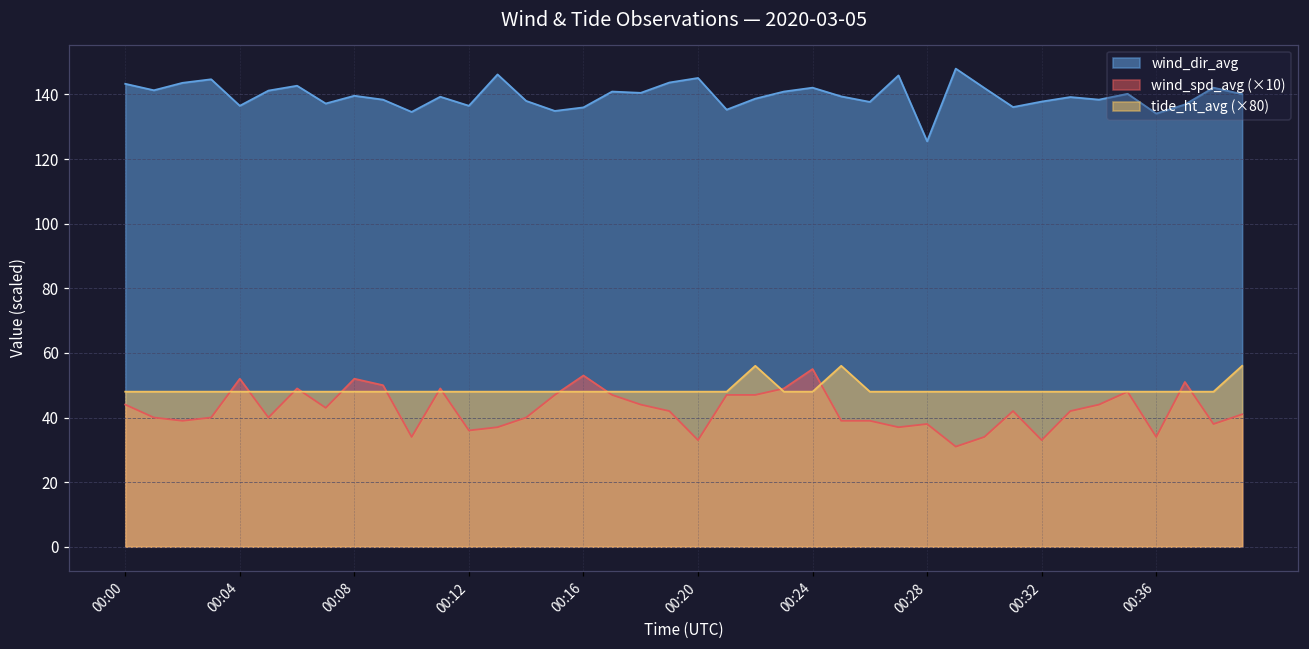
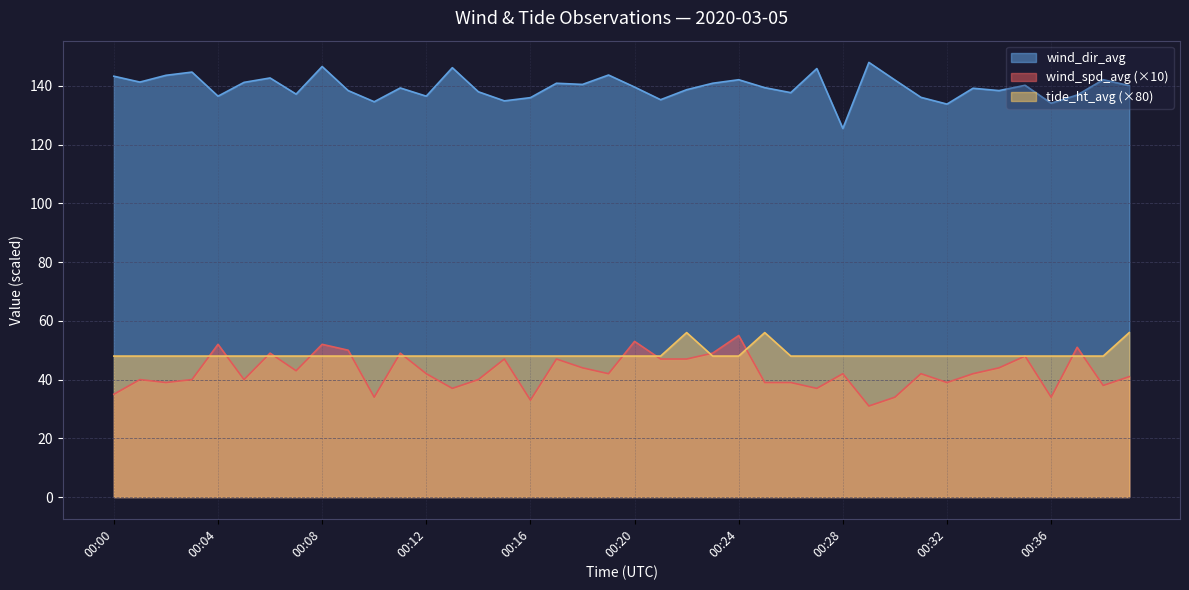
  {
    "wind_dir_avg": {
      "00:00": 143,
      "00:04": 137,
-     "00:08": 140,
+     "00:08": 147,
      "00:12": 137,
      "00:16": 136,
-     "00:20": 145,
+     "00:20": 140,
      "00:24": 142,
      "00:28": 126,
-     "00:32": 138
+     "00:32": 134
    },
    "wind_spd_avg (×10)": {
-     "00:00": 44,
+     "00:00": 35,
      "00:04": 52,
      "00:08": 52,
-     "00:12": 36,
-     "00:16": 53,
-     "00:20": 33,
+     "00:12": 42,
+     "00:16": 33,
+     "00:20": 53,
      "00:24": 55,
-     "00:28": 38,
-     "00:32": 33,
+     "00:28": 42,
+     "00:32": 39,
      "00:36": 34
    },
    "tide_ht_avg (×80)": {
      "00:00": 48,
      "00:04": 48,
      "00:08": 48,
      "00:12": 48,
      "00:16": 48,
      "00:20": 48,
      "00:24": 48,
      "00:28": 48,
      "00:32": 48,
      "00:36": 48
    }
  }
